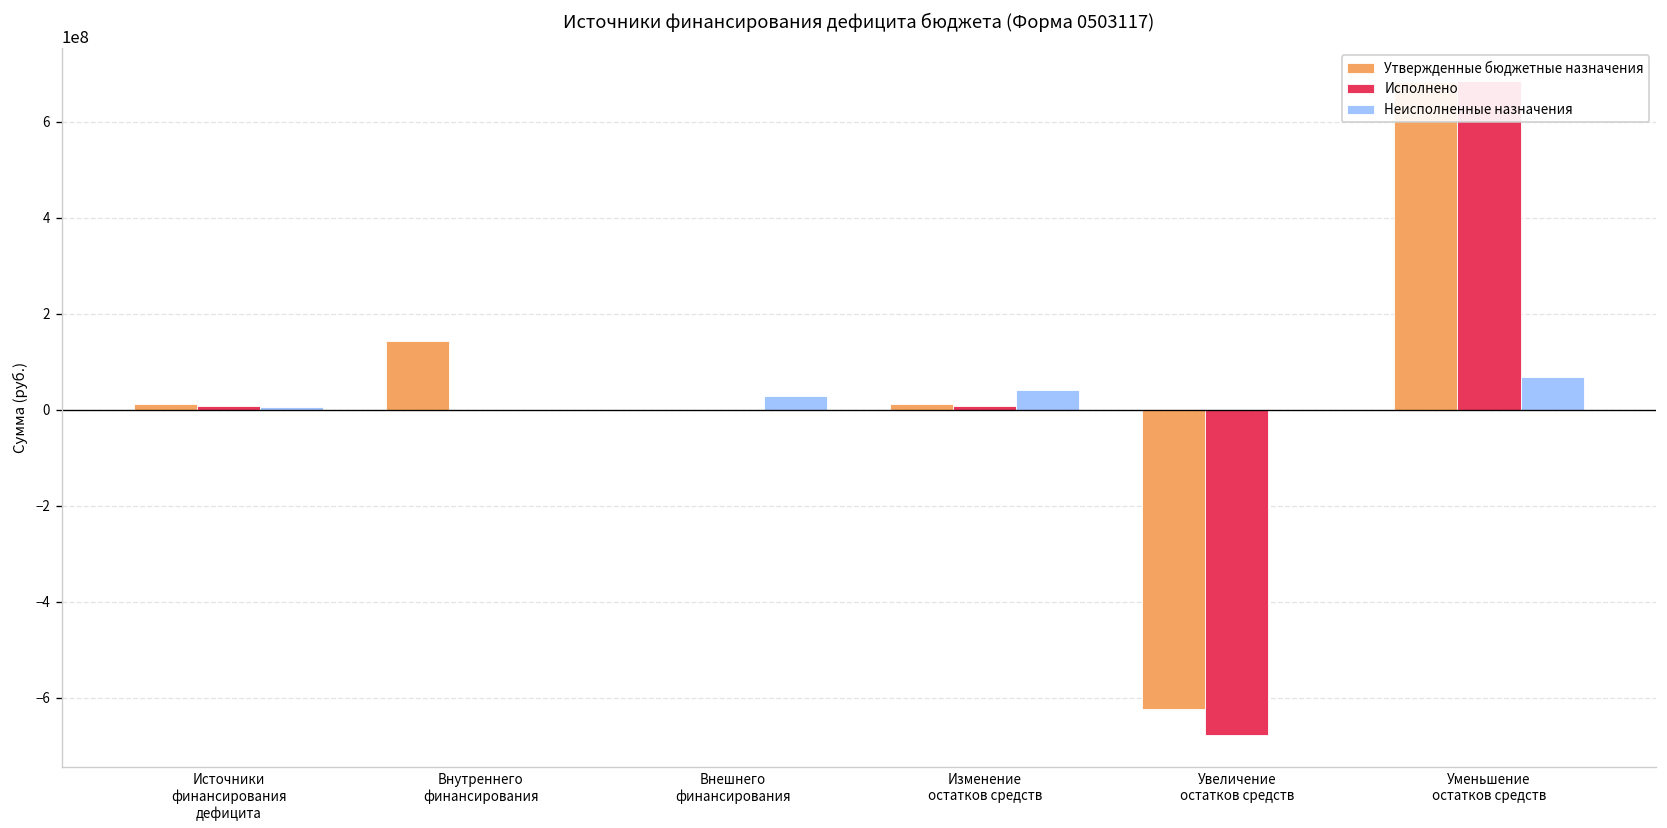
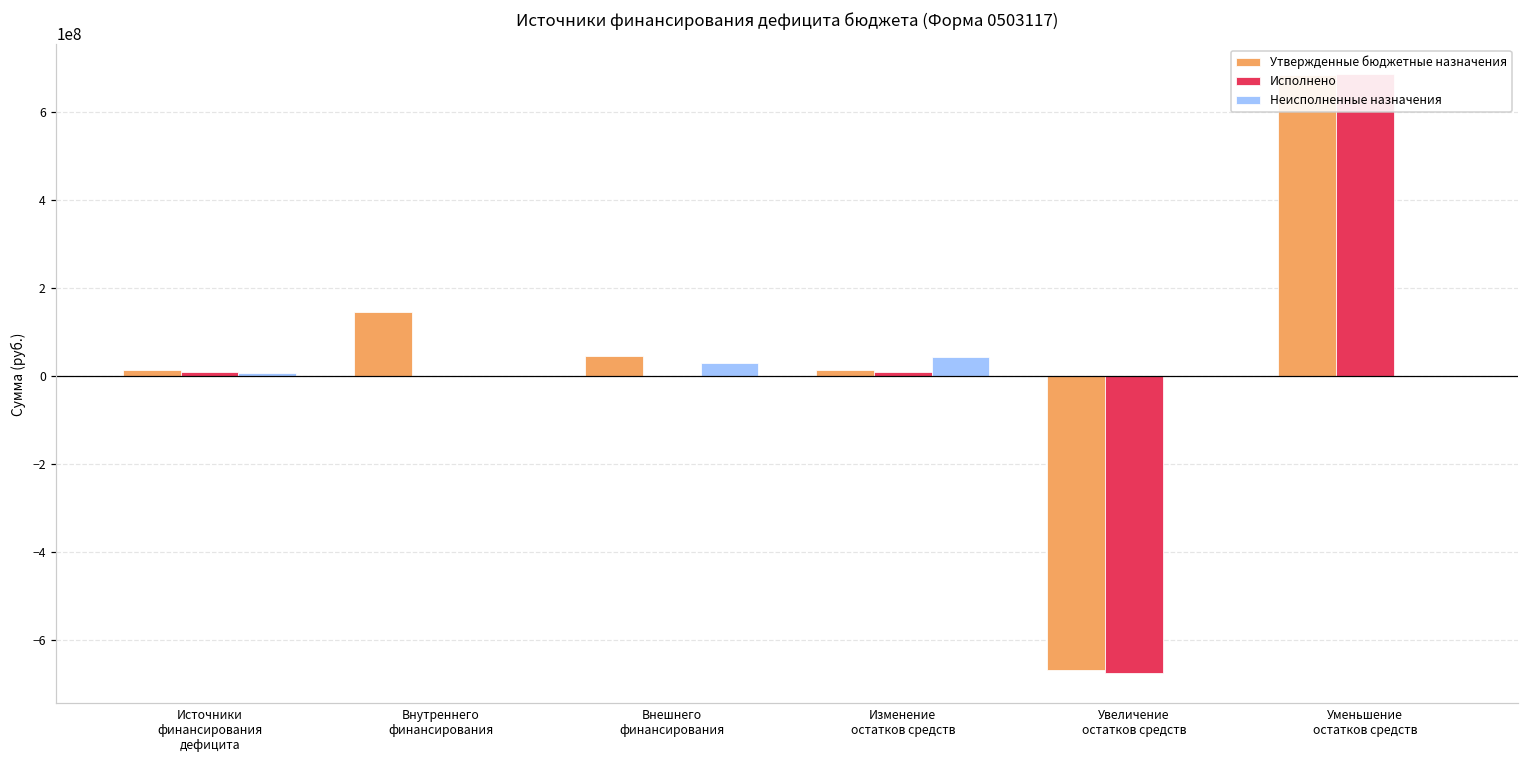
  {
    "Утвержденные бюджетные назначения": {
      "Источники финансирования дефицита": 10000000,
      "Внутреннего финансирования": 140000000,
-     "Внешнего финансирования": 0,
+     "Внешнего финансирования": 40000000,
      "Изменение остатков средств": 10000000,
-     "Увеличение остатков средств": -620000000
+     "Увеличение остатков средств": -670000000
    },
    "Исполнено": {
      "Источники финансирования дефицита": 10000000,
      "Внутреннего финансирования": 0,
      "Внешнего финансирования": 0,
      "Изменение остатков средств": 10000000,
      "Увеличение остатков средств": -680000000
    },
    "Неисполненные назначения": {
      "Внутреннего финансирования": 0,
      "Внешнего финансирования": 30000000,
      "Изменение остатков средств": 40000000,
      "Увеличение остатков средств": 0,
-     "Уменьшение остатков средств": 70000000
+     "Уменьшение остатков средств": 0
    }
  }
